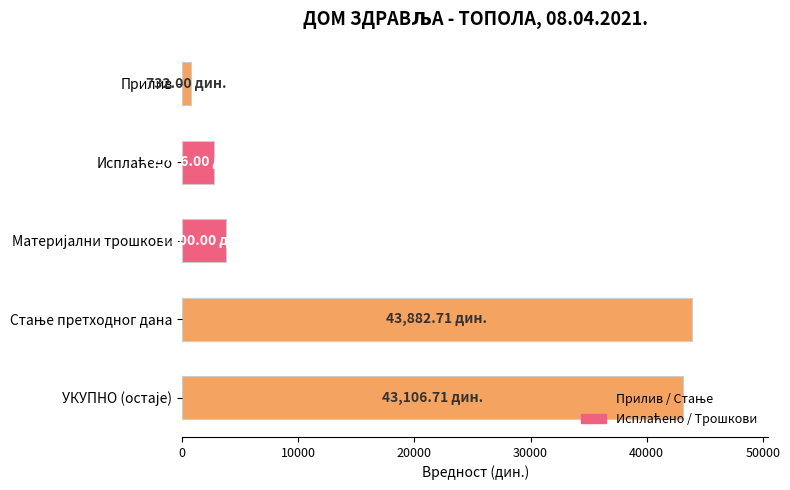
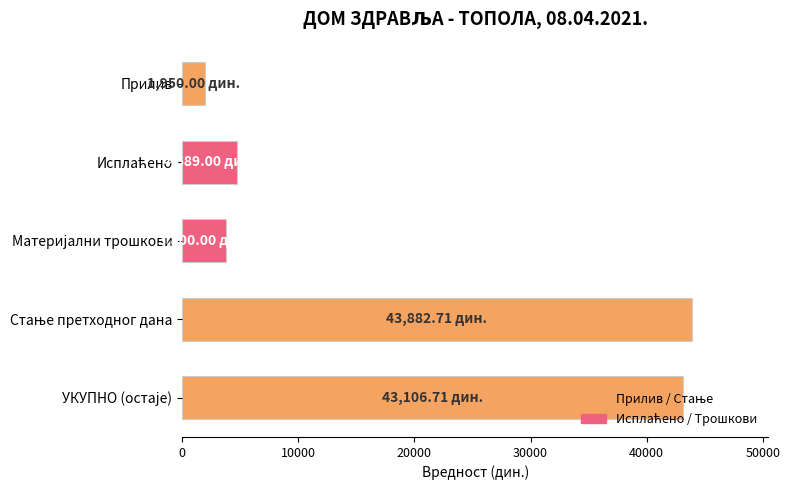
  {
-   "Прилив": "732.00",
-   "Исплаћено": "2700",
+   "Прилив": "1,950.00",
+   "Исплаћено": "4700",
    "Стање претходног дана": "43,882.71",
    "УКУПНО (остаје)": "43,106.71"
  }
